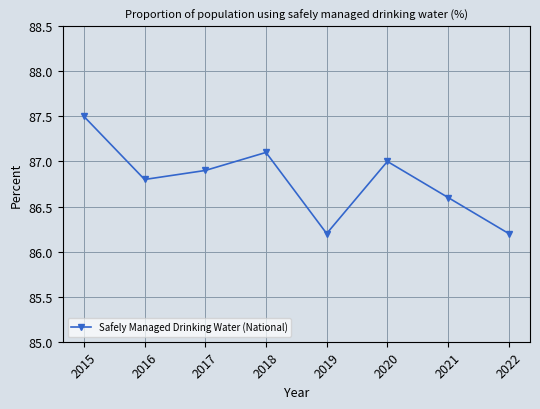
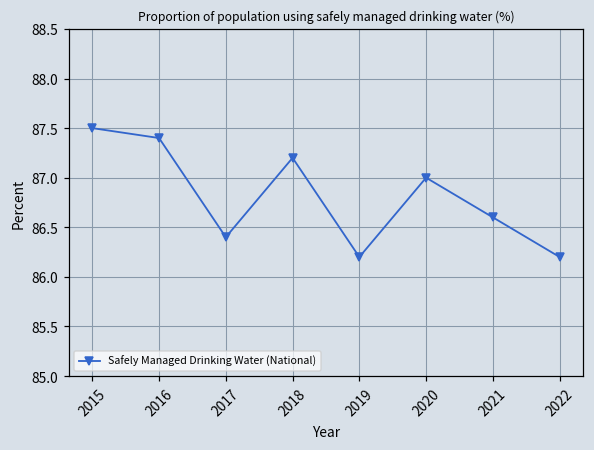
  {
    "2015": 87.5,
-   "2016": 86.8,
-   "2017": 86.9,
-   "2018": 87.1,
+   "2016": 87.4,
+   "2017": 86.4,
+   "2018": 87.2,
    "2019": 86.2,
    "2020": 87.0,
    "2021": 86.6,
    "2022": 86.2
  }
